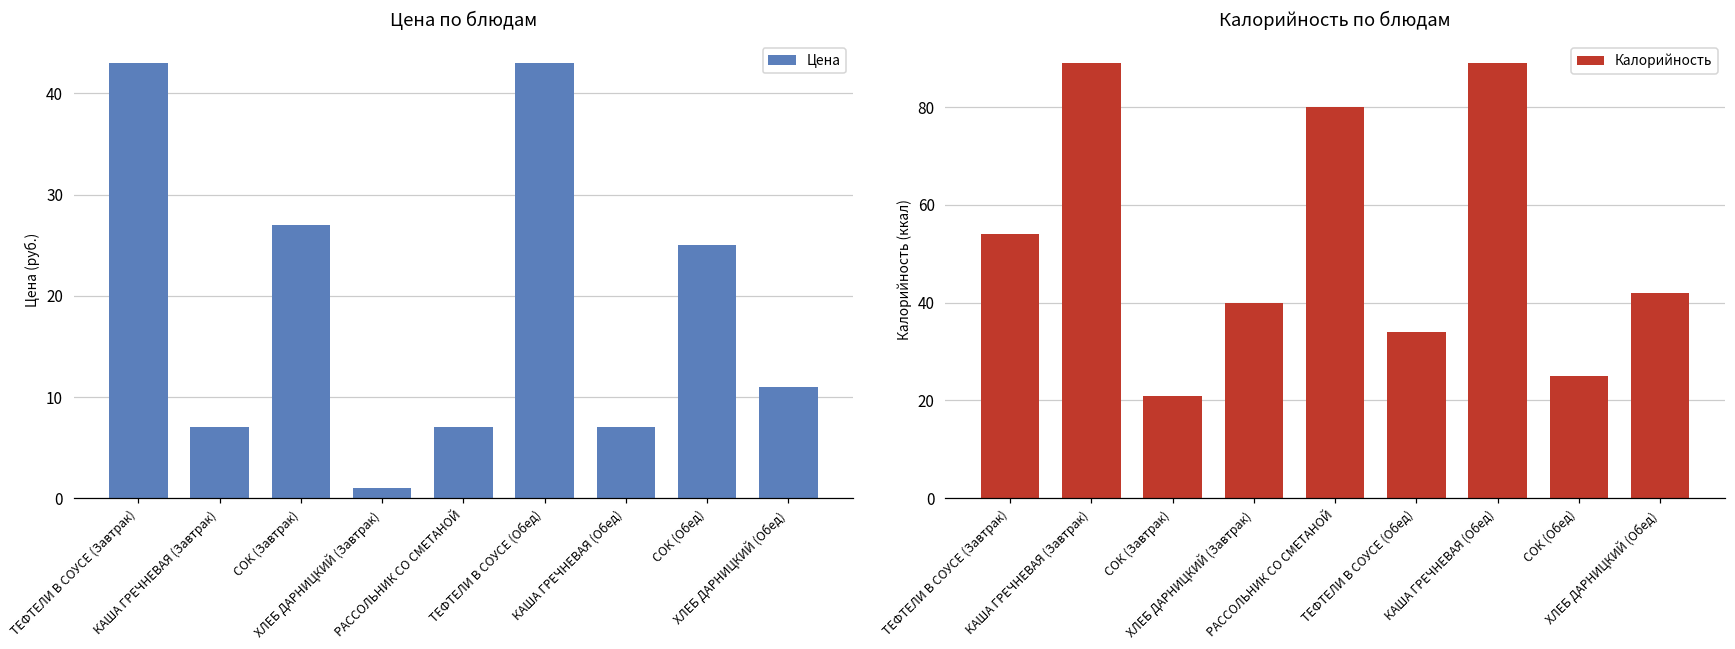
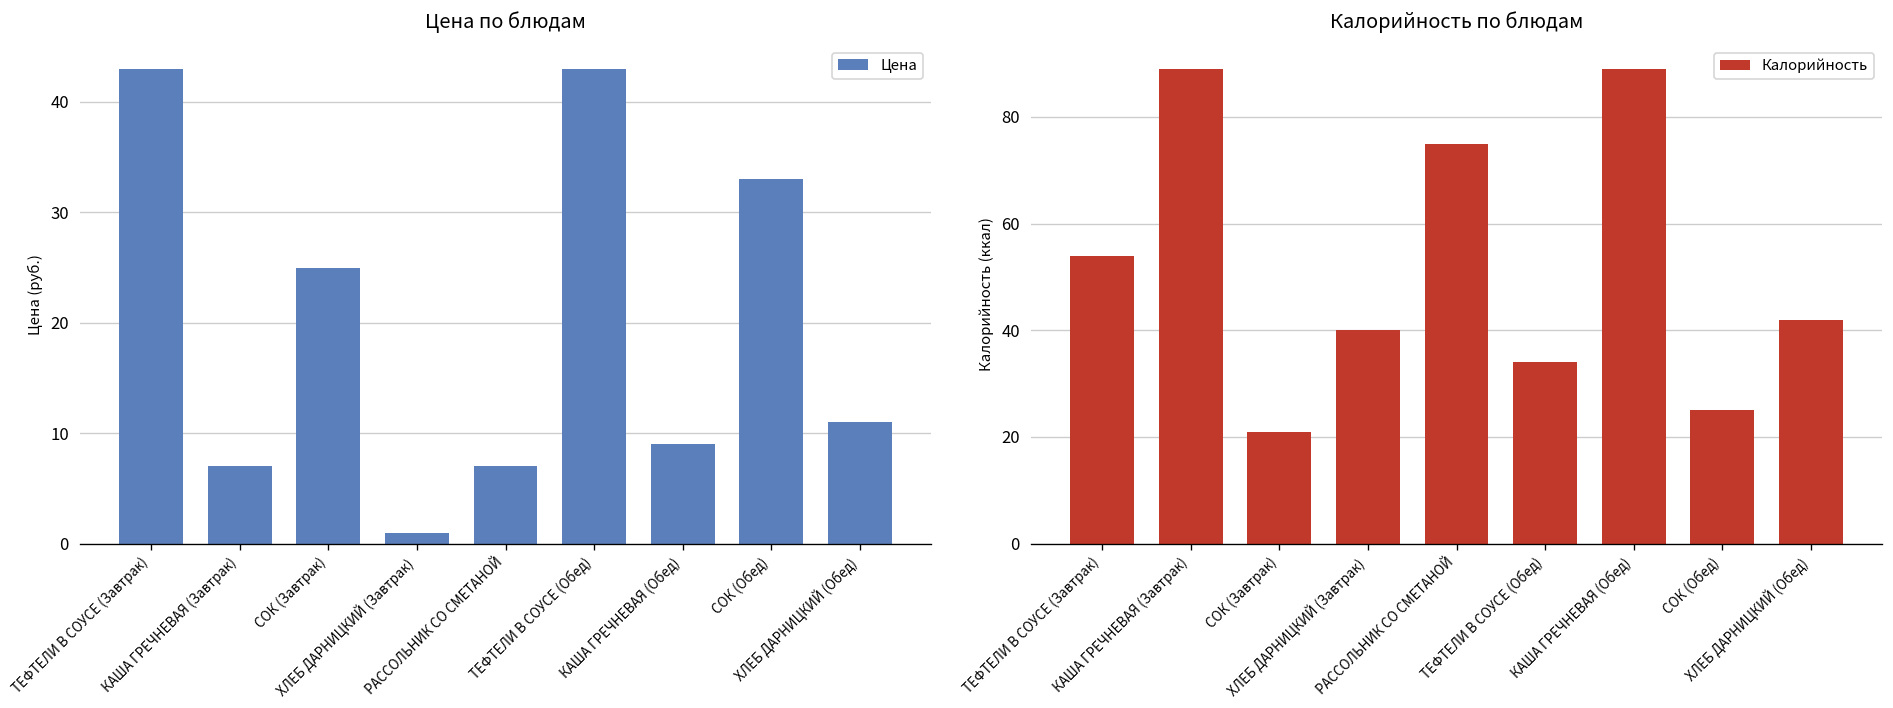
  {
    "Цена по блюдам": {
      "ТЕФТЕЛИ В СОУСЕ (Завтрак)": 43,
      "КАША ГРЕЧНЕВАЯ (Завтрак)": 7,
-     "СОК (Завтрак)": 27,
+     "СОК (Завтрак)": 25,
      "ХЛЕБ ДАРНИЦКИЙ (Завтрак)": 1,
      "РАССОЛЬНИК СО СМЕТАНОЙ": 7,
      "ТЕФТЕЛИ В СОУСЕ (Обед)": 43,
-     "КАША ГРЕЧНЕВАЯ (Обед)": 7,
-     "СОК (Обед)": 25,
+     "КАША ГРЕЧНЕВАЯ (Обед)": 9,
+     "СОК (Обед)": 33,
      "ХЛЕБ ДАРНИЦКИЙ (Обед)": 11
    },
    "Калорийность по блюдам": {
      "ТЕФТЕЛИ В СОУСЕ (Завтрак)": 54,
      "КАША ГРЕЧНЕВАЯ (Завтрак)": 89,
      "СОК (Завтрак)": 21,
      "ХЛЕБ ДАРНИЦКИЙ (Завтрак)": 40,
-     "РАССОЛЬНИК СО СМЕТАНОЙ": 80,
+     "РАССОЛЬНИК СО СМЕТАНОЙ": 75,
      "ТЕФТЕЛИ В СОУСЕ (Обед)": 34,
      "КАША ГРЕЧНЕВАЯ (Обед)": 89,
      "СОК (Обед)": 25,
      "ХЛЕБ ДАРНИЦКИЙ (Обед)": 42
    }
  }
